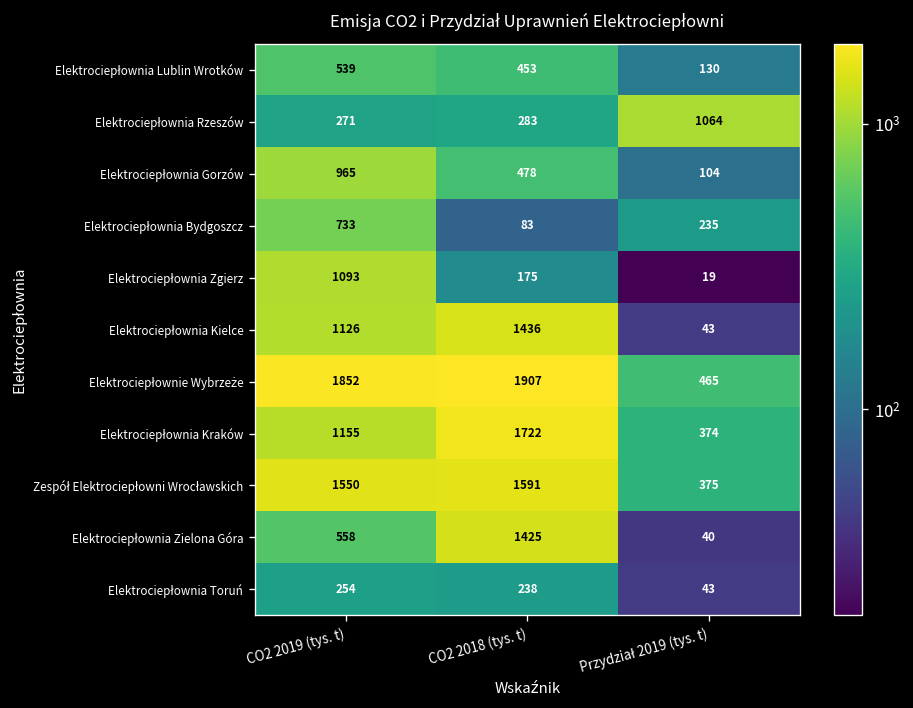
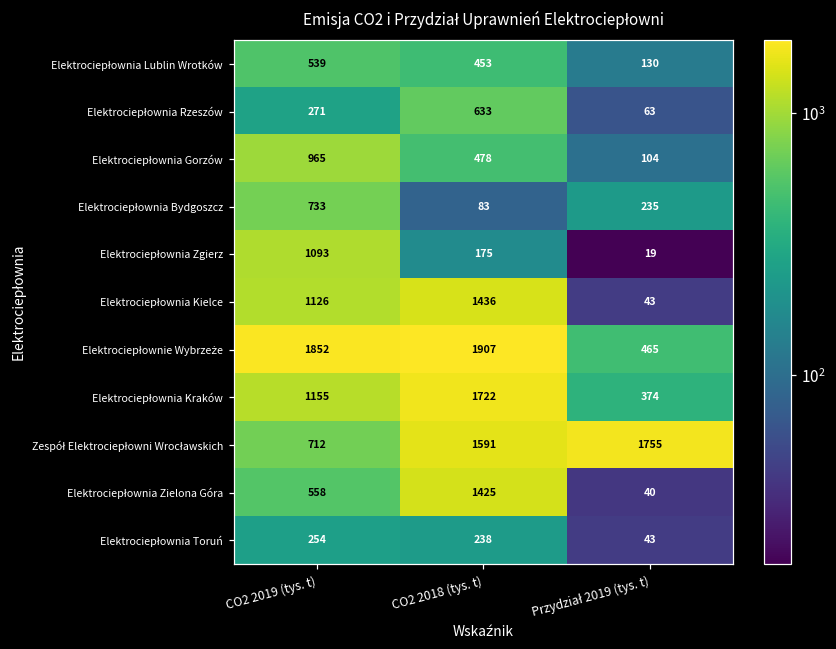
  {
    "Elektrociepłownia Lublin Wrotków": {
      "CO2 2019 (tys. t)": 539,
      "CO2 2018 (tys. t)": 453,
      "Przydział 2019 (tys. t)": 130
    },
    "Elektrociepłownia Rzeszów": {
      "CO2 2019 (tys. t)": 271,
-     "CO2 2018 (tys. t)": 283,
-     "Przydział 2019 (tys. t)": 1064
+     "CO2 2018 (tys. t)": 633,
+     "Przydział 2019 (tys. t)": 63
    },
    "Elektrociepłownia Gorzów": {
      "CO2 2019 (tys. t)": 965,
      "CO2 2018 (tys. t)": 478,
      "Przydział 2019 (tys. t)": 104
    },
    "Elektrociepłownia Bydgoszcz": {
      "CO2 2019 (tys. t)": 733,
      "CO2 2018 (tys. t)": 83,
      "Przydział 2019 (tys. t)": 235
    },
    "Elektrociepłownia Zgierz": {
      "CO2 2019 (tys. t)": 1093,
      "CO2 2018 (tys. t)": 175,
      "Przydział 2019 (tys. t)": 19
    },
    "Elektrociepłownia Kielce": {
      "CO2 2019 (tys. t)": 1126,
      "CO2 2018 (tys. t)": 1436,
      "Przydział 2019 (tys. t)": 43
    },
    "Elektrociepłownie Wybrzeże": {
      "CO2 2019 (tys. t)": 1852,
      "CO2 2018 (tys. t)": 1907,
      "Przydział 2019 (tys. t)": 465
    },
    "Elektrociepłownia Kraków": {
      "CO2 2019 (tys. t)": 1155,
      "CO2 2018 (tys. t)": 1722,
      "Przydział 2019 (tys. t)": 374
    },
    "Zespół Elektrociepłowni Wrocławskich": {
-     "CO2 2019 (tys. t)": 1550,
+     "CO2 2019 (tys. t)": 712,
      "CO2 2018 (tys. t)": 1591,
-     "Przydział 2019 (tys. t)": 375
+     "Przydział 2019 (tys. t)": 1755
    },
    "Elektrociepłownia Zielona Góra": {
      "CO2 2019 (tys. t)": 558,
      "CO2 2018 (tys. t)": 1425,
      "Przydział 2019 (tys. t)": 40
    },
    "Elektrociepłownia Toruń": {
      "CO2 2019 (tys. t)": 254,
      "CO2 2018 (tys. t)": 238,
      "Przydział 2019 (tys. t)": 43
    }
  }
